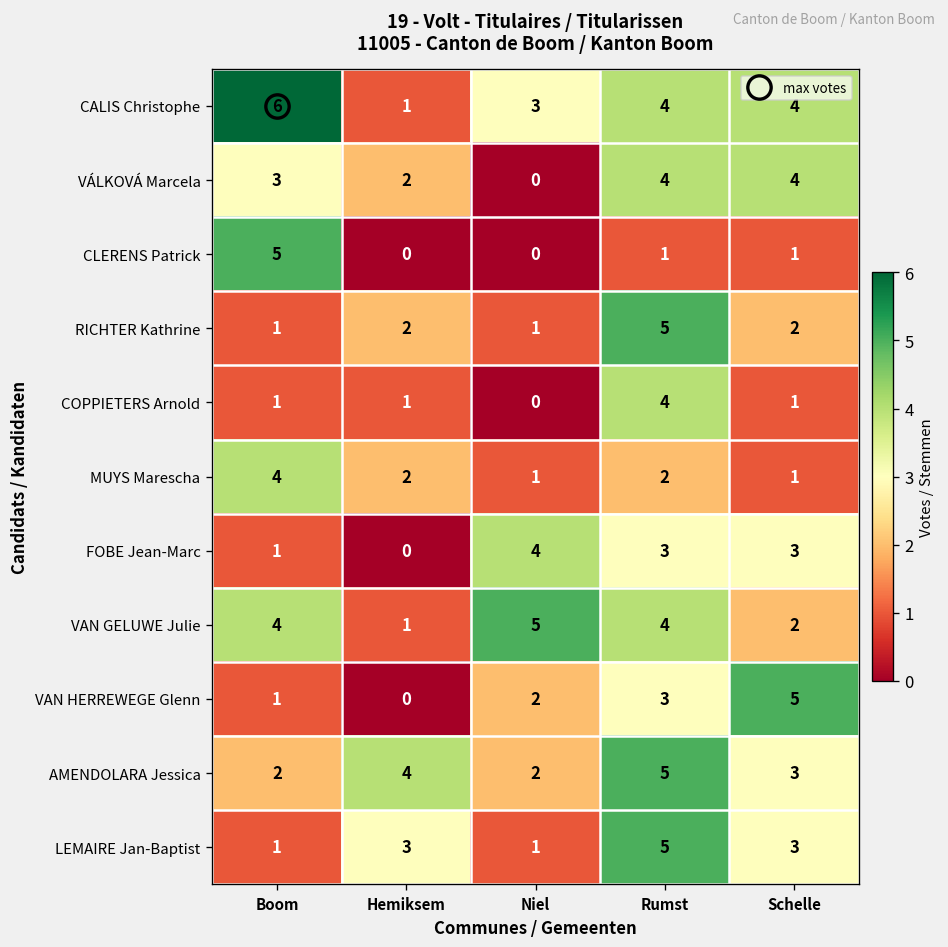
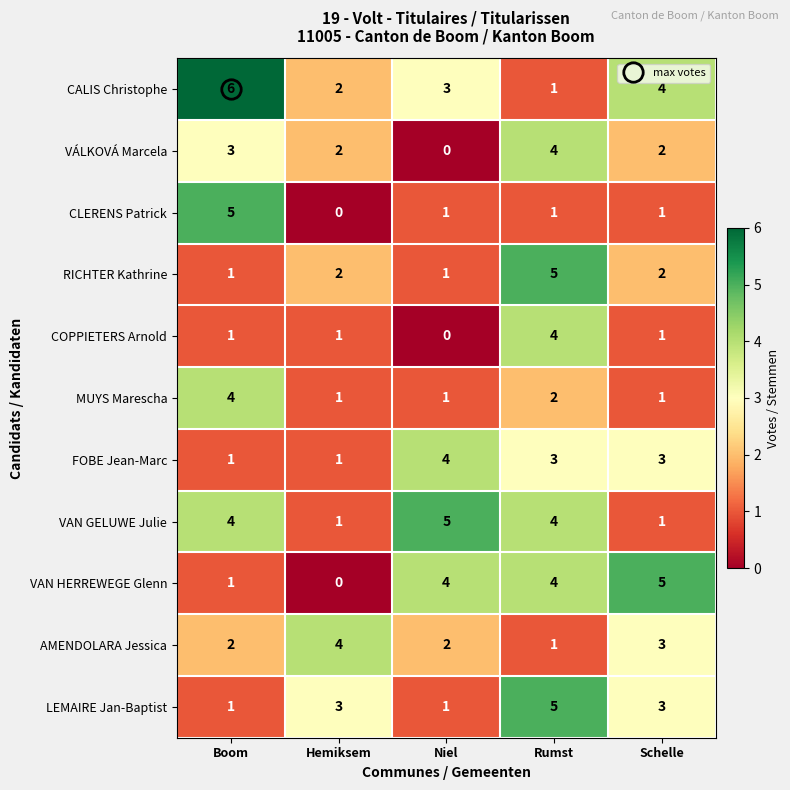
  {
    "CALIS Christophe": {
-     "Hemiksem": 1,
+     "Hemiksem": 2,
      "Niel": 3,
-     "Rumst": 4
+     "Rumst": 1
    },
    "VÁLKOVÁ Marcela": {
      "Boom": 3,
      "Hemiksem": 2,
      "Niel": 0,
      "Rumst": 4,
-     "Schelle": 4
+     "Schelle": 2
    },
    "CLERENS Patrick": {
      "Boom": 5,
      "Hemiksem": 0,
-     "Niel": 0,
+     "Niel": 1,
      "Rumst": 1,
      "Schelle": 1
    },
    "RICHTER Kathrine": {
      "Boom": 1,
      "Hemiksem": 2,
      "Niel": 1,
      "Rumst": 5,
      "Schelle": 2
    },
    "COPPIETERS Arnold": {
      "Boom": 1,
      "Hemiksem": 1,
      "Niel": 0,
      "Rumst": 4,
      "Schelle": 1
    },
    "MUYS Marescha": {
      "Boom": 4,
-     "Hemiksem": 2,
+     "Hemiksem": 1,
      "Niel": 1,
      "Rumst": 2,
      "Schelle": 1
    },
    "FOBE Jean-Marc": {
      "Boom": 1,
-     "Hemiksem": 0,
+     "Hemiksem": 1,
      "Niel": 4,
      "Rumst": 3,
      "Schelle": 3
    },
    "VAN GELUWE Julie": {
      "Boom": 4,
      "Hemiksem": 1,
      "Niel": 5,
      "Rumst": 4,
-     "Schelle": 2
+     "Schelle": 1
    },
    "VAN HERREWEGE Glenn": {
      "Boom": 1,
      "Hemiksem": 0,
-     "Niel": 2,
-     "Rumst": 3,
+     "Niel": 4,
+     "Rumst": 4,
      "Schelle": 5
    },
    "AMENDOLARA Jessica": {
      "Boom": 2,
      "Hemiksem": 4,
      "Niel": 2,
-     "Rumst": 5,
+     "Rumst": 1,
      "Schelle": 3
    },
    "LEMAIRE Jan-Baptist": {
      "Boom": 1,
      "Hemiksem": 3,
      "Niel": 1,
      "Rumst": 5,
      "Schelle": 3
    }
  }
